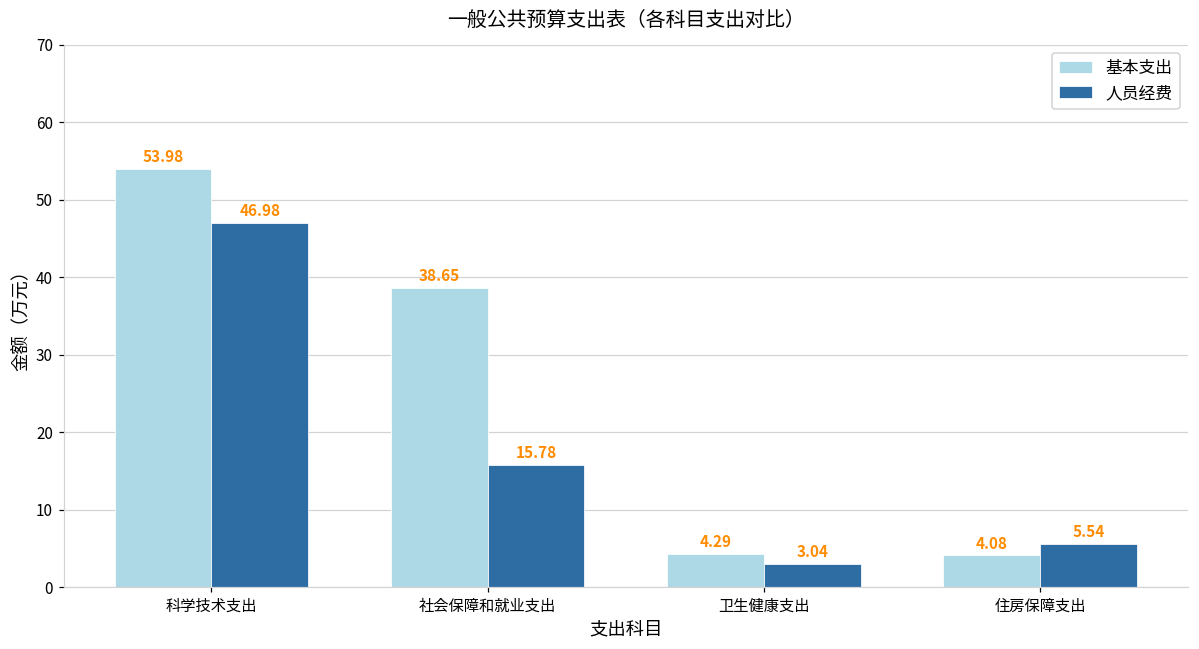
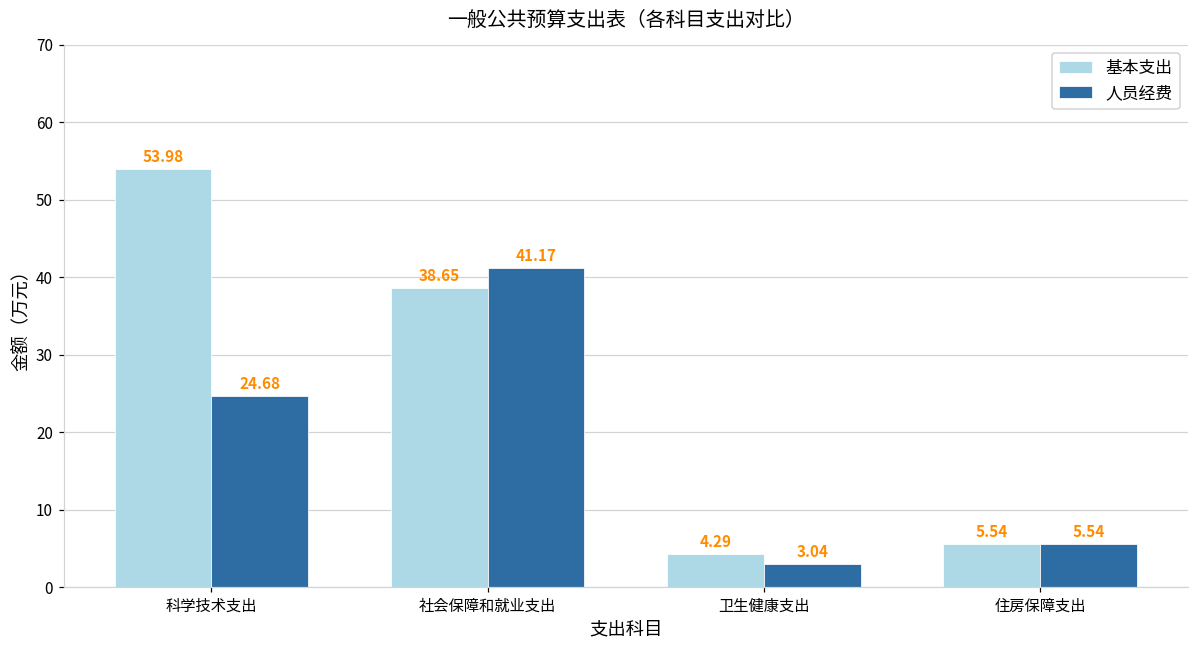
  {
    "基本支出": {
      "科学技术支出": 53.98,
      "社会保障和就业支出": 38.65,
      "卫生健康支出": 4.29,
-     "住房保障支出": 4.08
+     "住房保障支出": 5.54
    },
    "人员经费": {
-     "科学技术支出": 46.98,
-     "社会保障和就业支出": 15.78,
+     "科学技术支出": 24.68,
+     "社会保障和就业支出": 41.17,
      "卫生健康支出": 3.04,
      "住房保障支出": 5.54
    }
  }
